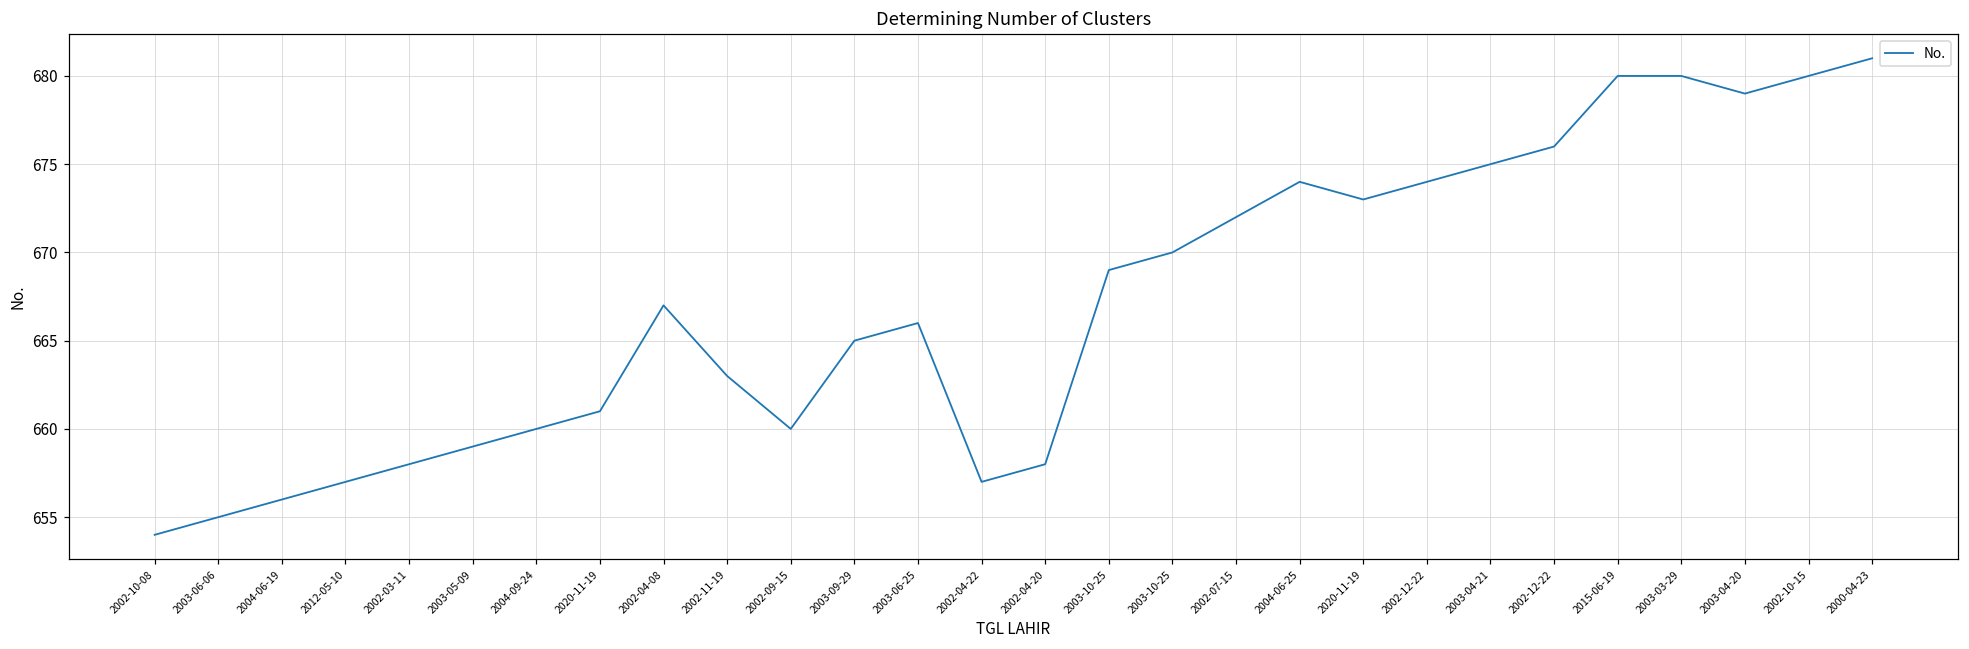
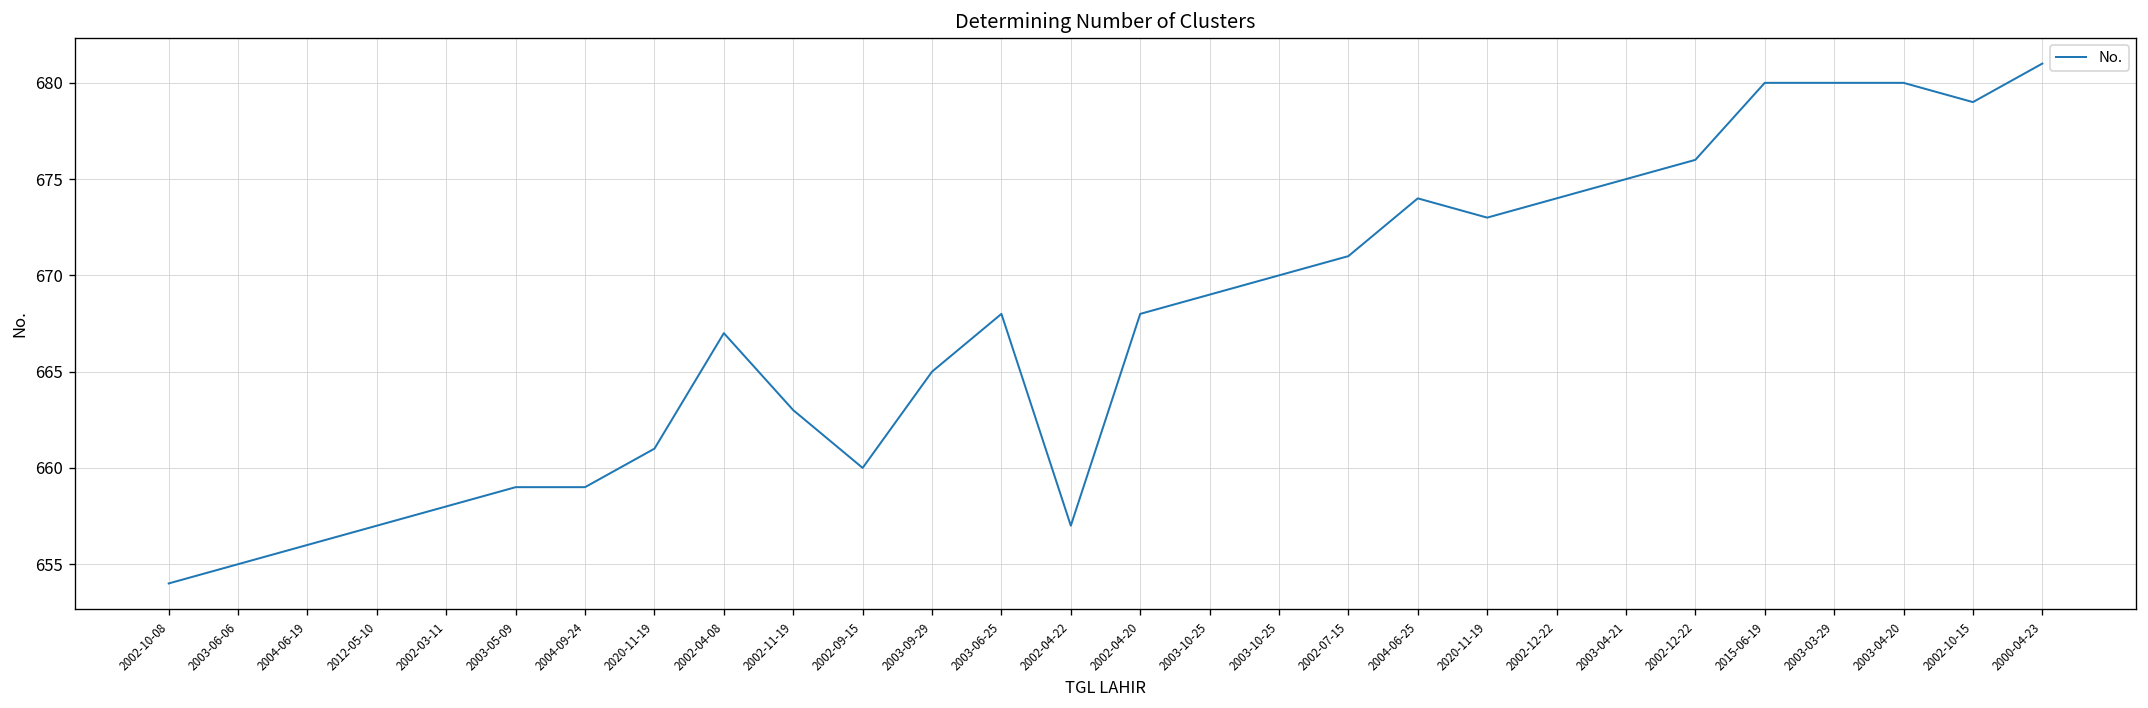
  {
    "2002-10-08": 654,
    "2003-06-06": 655,
    "2004-06-19": 656,
    "2012-05-10": 657,
    "2002-03-11": 658,
    "2003-05-09": 659,
-   "2004-09-24": 660,
+   "2004-09-24": 659,
    "2002-04-08": 667,
    "2002-11-19": 663,
    "2002-09-15": 660,
    "2003-09-29": 665,
-   "2003-06-25": 666,
+   "2003-06-25": 668,
    "2002-04-22": 657,
-   "2002-04-20": 658,
-   "2002-07-15": 672,
+   "2002-04-20": 668,
+   "2002-07-15": 671,
    "2004-06-25": 674,
    "2003-04-21": 675,
    "2015-06-19": 680,
    "2003-03-29": 680,
-   "2003-04-20": 679,
-   "2002-10-15": 680,
+   "2003-04-20": 680,
+   "2002-10-15": 679,
    "2000-04-23": 681
  }
